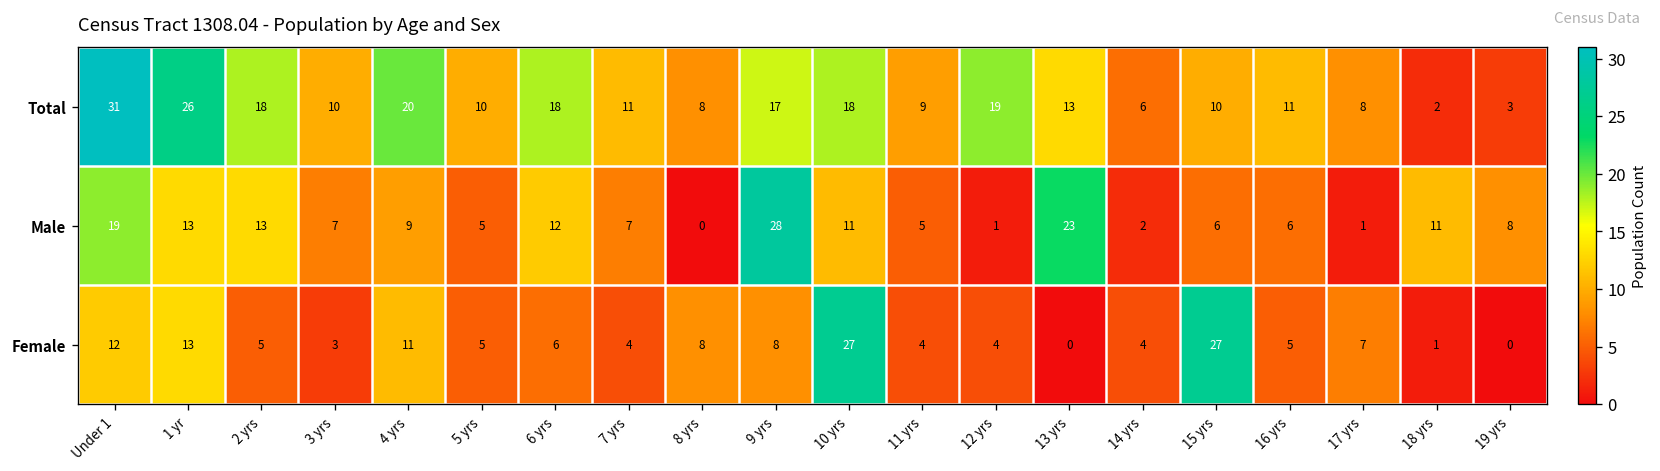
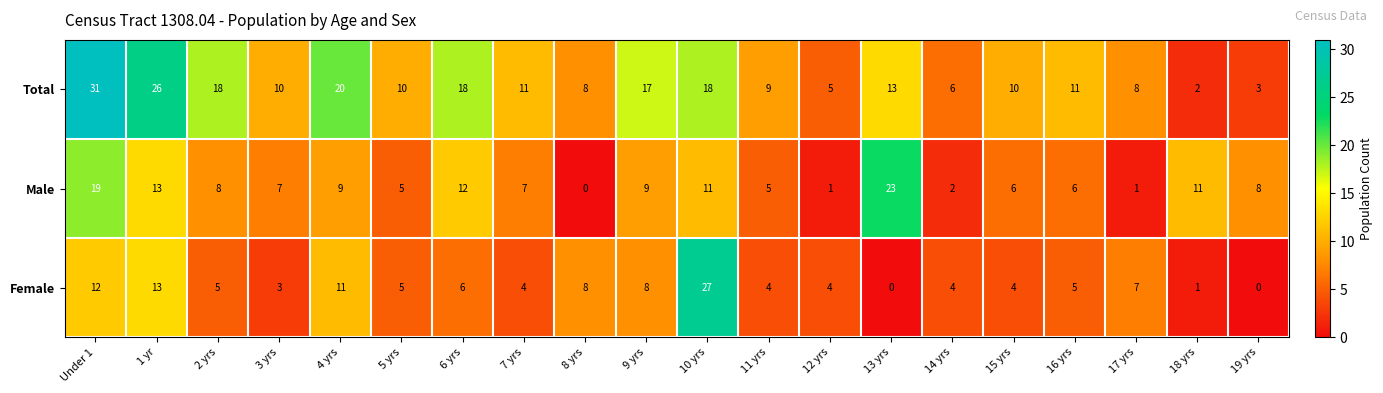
  {
    "Total": {
      "Under 1": 31,
      "1 yr": 26,
      "2 yrs": 18,
      "3 yrs": 10,
      "4 yrs": 20,
      "5 yrs": 10,
      "6 yrs": 18,
      "7 yrs": 11,
      "8 yrs": 8,
      "9 yrs": 17,
      "10 yrs": 18,
      "11 yrs": 9,
-     "12 yrs": 19,
+     "12 yrs": 5,
      "13 yrs": 13,
      "14 yrs": 6,
      "15 yrs": 10,
      "16 yrs": 11,
      "17 yrs": 8,
      "18 yrs": 2,
      "19 yrs": 3
    },
    "Male": {
      "Under 1": 19,
      "1 yr": 13,
-     "2 yrs": 13,
+     "2 yrs": 8,
      "3 yrs": 7,
      "4 yrs": 9,
      "5 yrs": 5,
      "6 yrs": 12,
      "7 yrs": 7,
      "8 yrs": 0,
-     "9 yrs": 28,
+     "9 yrs": 9,
      "10 yrs": 11,
      "11 yrs": 5,
      "12 yrs": 1,
      "13 yrs": 23,
      "14 yrs": 2,
      "15 yrs": 6,
      "16 yrs": 6,
      "17 yrs": 1,
      "18 yrs": 11,
      "19 yrs": 8
    },
    "Female": {
      "Under 1": 12,
      "1 yr": 13,
      "2 yrs": 5,
      "3 yrs": 3,
      "4 yrs": 11,
      "5 yrs": 5,
      "6 yrs": 6,
      "7 yrs": 4,
      "8 yrs": 8,
      "9 yrs": 8,
      "10 yrs": 27,
      "11 yrs": 4,
      "12 yrs": 4,
      "13 yrs": 0,
      "14 yrs": 4,
-     "15 yrs": 27,
+     "15 yrs": 4,
      "16 yrs": 5,
      "17 yrs": 7,
      "18 yrs": 1,
      "19 yrs": 0
    }
  }
